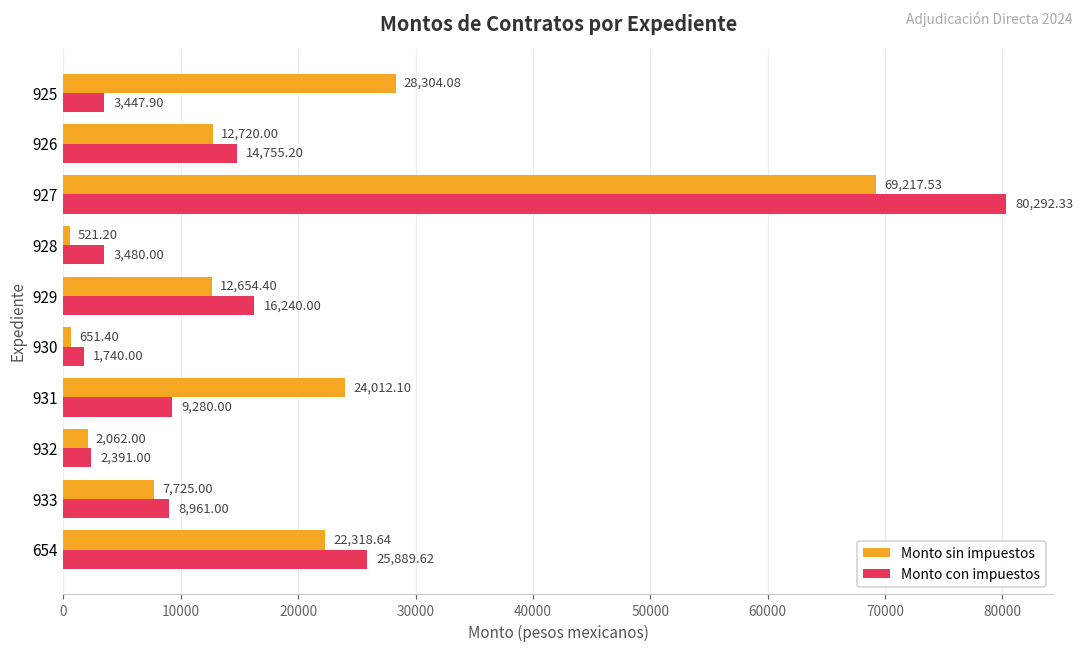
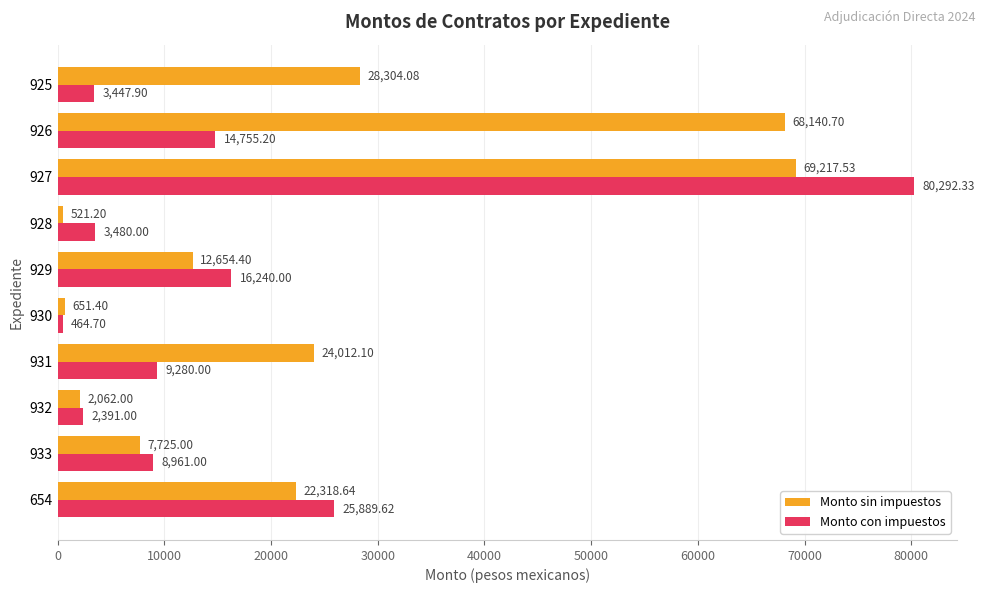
  {
    "Monto sin impuestos": {
      "925": "28,304.08",
-     "926": "12,720.00",
+     "926": "68,140.70",
      "927": "69,217.53",
      "928": "521.20",
      "929": "12,654.40",
      "930": "651.40",
      "931": "24,012.10",
      "932": "2,062.00",
      "933": "7,725.00",
      "654": "22,318.64"
    },
    "Monto con impuestos": {
      "925": "3,447.90",
      "926": "14,755.20",
      "927": "80,292.33",
      "928": "3,480.00",
      "929": "16,240.00",
-     "930": "1,740.00",
+     "930": "464.70",
      "931": "9,280.00",
      "932": "2,391.00",
      "933": "8,961.00",
      "654": "25,889.62"
    }
  }
